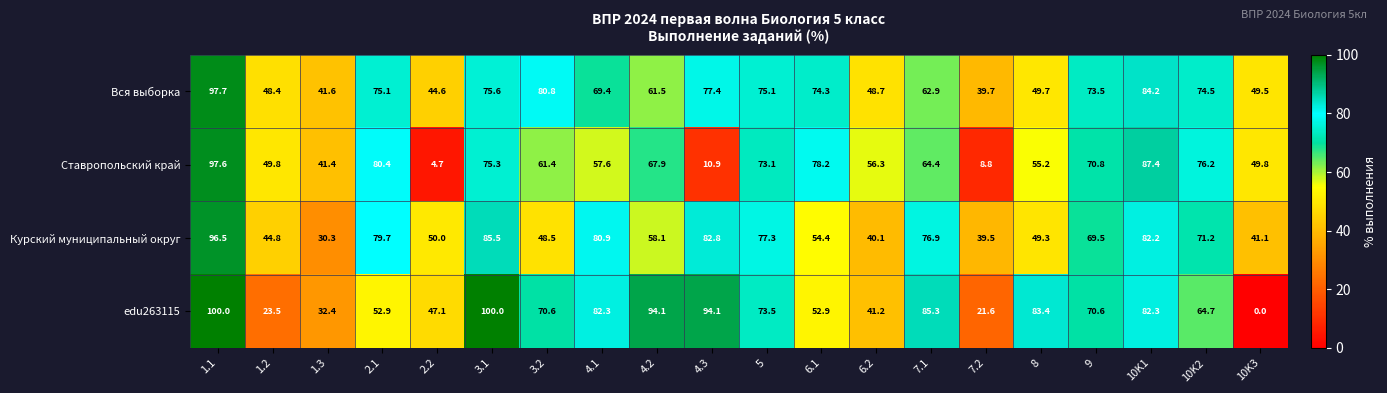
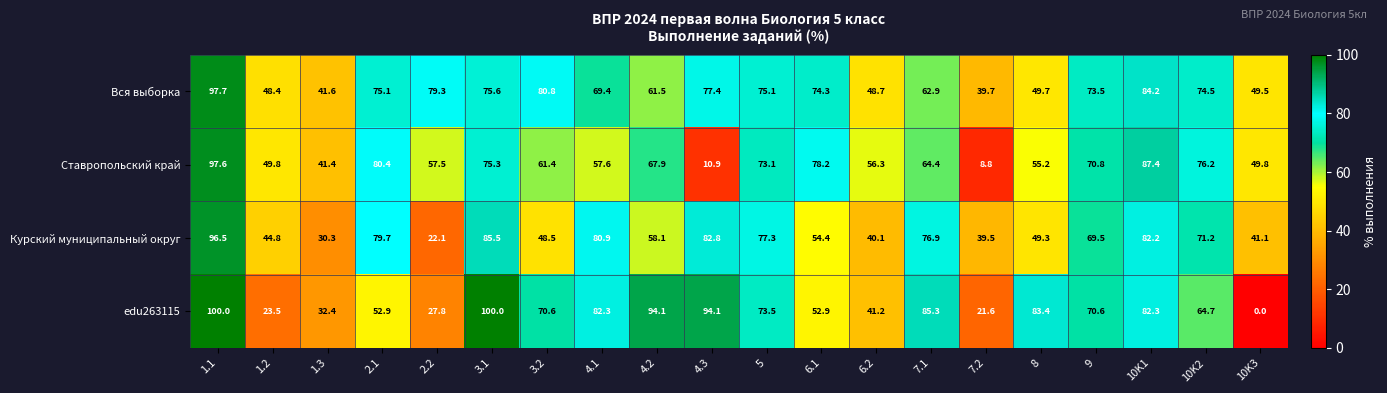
  {
    "Вся выборка": {
      "1.1": 97.7,
      "1.2": 48.4,
      "1.3": 41.6,
      "2.1": 75.1,
-     "2.2": 44.6,
+     "2.2": 79.3,
      "3.1": 75.6,
      "3.2": 80.8,
      "4.1": 69.4,
      "4.2": 61.5,
      "4.3": 77.4,
      "5": 75.1,
      "6.1": 74.3,
      "6.2": 48.7,
      "7.1": 62.9,
      "7.2": 39.7,
      "8": 49.7,
      "9": 73.5,
      "10K1": 84.2,
      "10K2": 74.5,
      "10K3": 49.5
    },
    "Ставропольский край": {
      "1.1": 97.6,
      "1.2": 49.8,
      "1.3": 41.4,
      "2.1": 80.4,
-     "2.2": 4.7,
+     "2.2": 57.5,
      "3.1": 75.3,
      "3.2": 61.4,
      "4.1": 57.6,
      "4.2": 67.9,
      "4.3": 10.9,
      "5": 73.1,
      "6.1": 78.2,
      "6.2": 56.3,
      "7.1": 64.4,
      "7.2": 8.8,
      "8": 55.2,
      "9": 70.8,
      "10K1": 87.4,
      "10K2": 76.2,
      "10K3": 49.8
    },
    "Курский муниципальный округ": {
      "1.1": 96.5,
      "1.2": 44.8,
      "1.3": 30.3,
      "2.1": 79.7,
-     "2.2": 50.0,
+     "2.2": 22.1,
      "3.1": 85.5,
      "3.2": 48.5,
      "4.1": 80.9,
      "4.2": 58.1,
      "4.3": 82.8,
      "5": 77.3,
      "6.1": 54.4,
      "6.2": 40.1,
      "7.1": 76.9,
      "7.2": 39.5,
      "8": 49.3,
      "9": 69.5,
      "10K1": 82.2,
      "10K2": 71.2,
      "10K3": 41.1
    },
    "edu263115": {
      "1.1": 100.0,
      "1.2": 23.5,
      "1.3": 32.4,
      "2.1": 52.9,
-     "2.2": 47.1,
+     "2.2": 27.8,
      "3.1": 100.0,
      "3.2": 70.6,
      "4.1": 82.3,
      "4.2": 94.1,
      "4.3": 94.1,
      "5": 73.5,
      "6.1": 52.9,
      "6.2": 41.2,
      "7.1": 85.3,
      "7.2": 21.6,
      "8": 83.4,
      "9": 70.6,
      "10K1": 82.3,
      "10K2": 64.7,
      "10K3": 0.0
    }
  }
